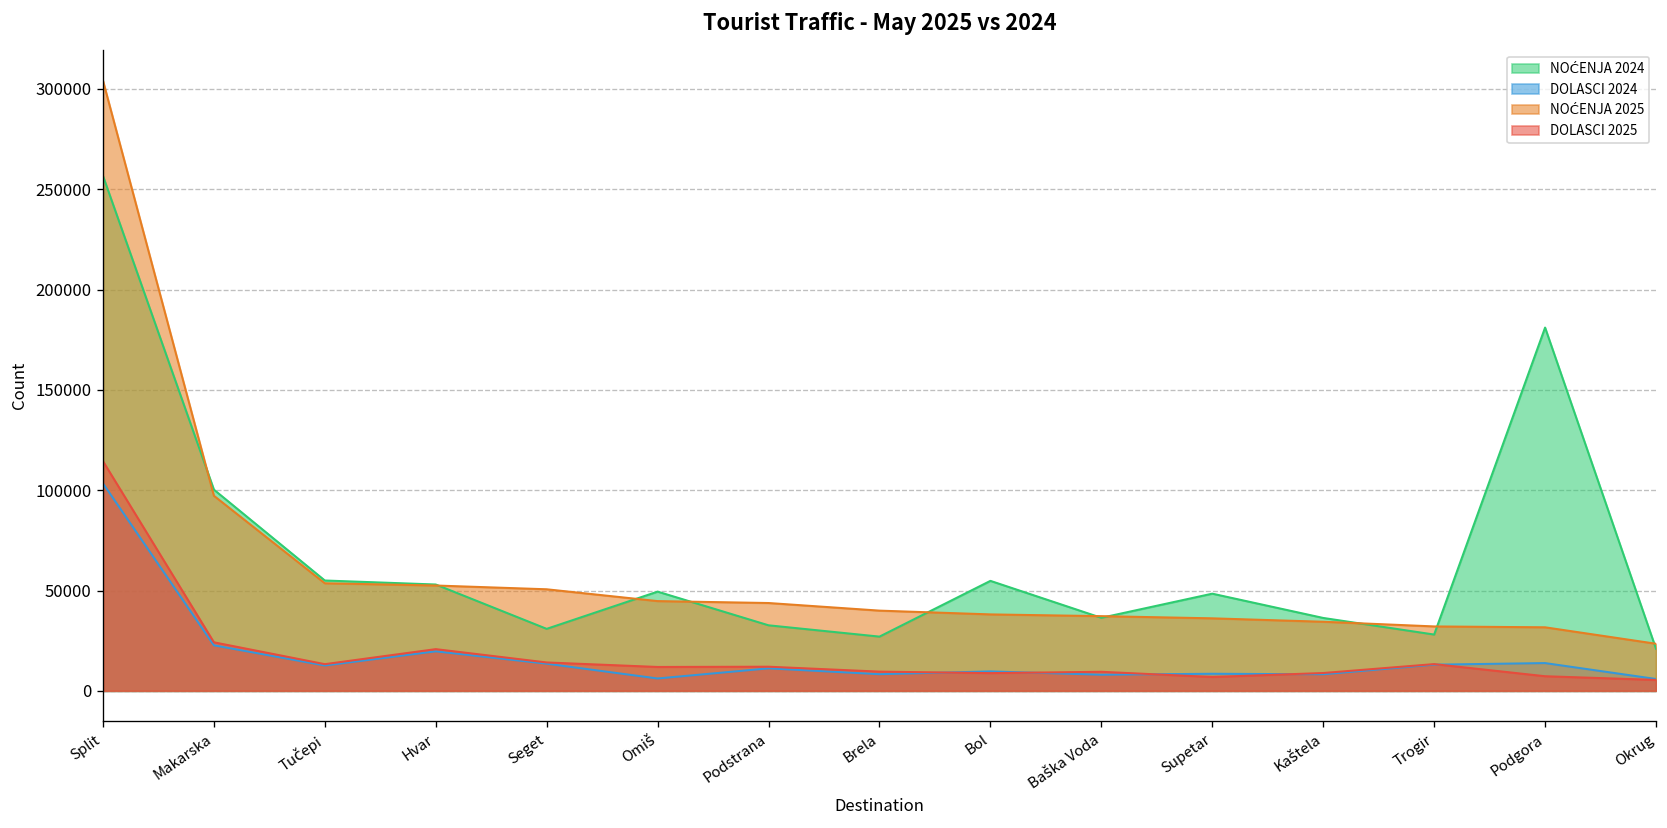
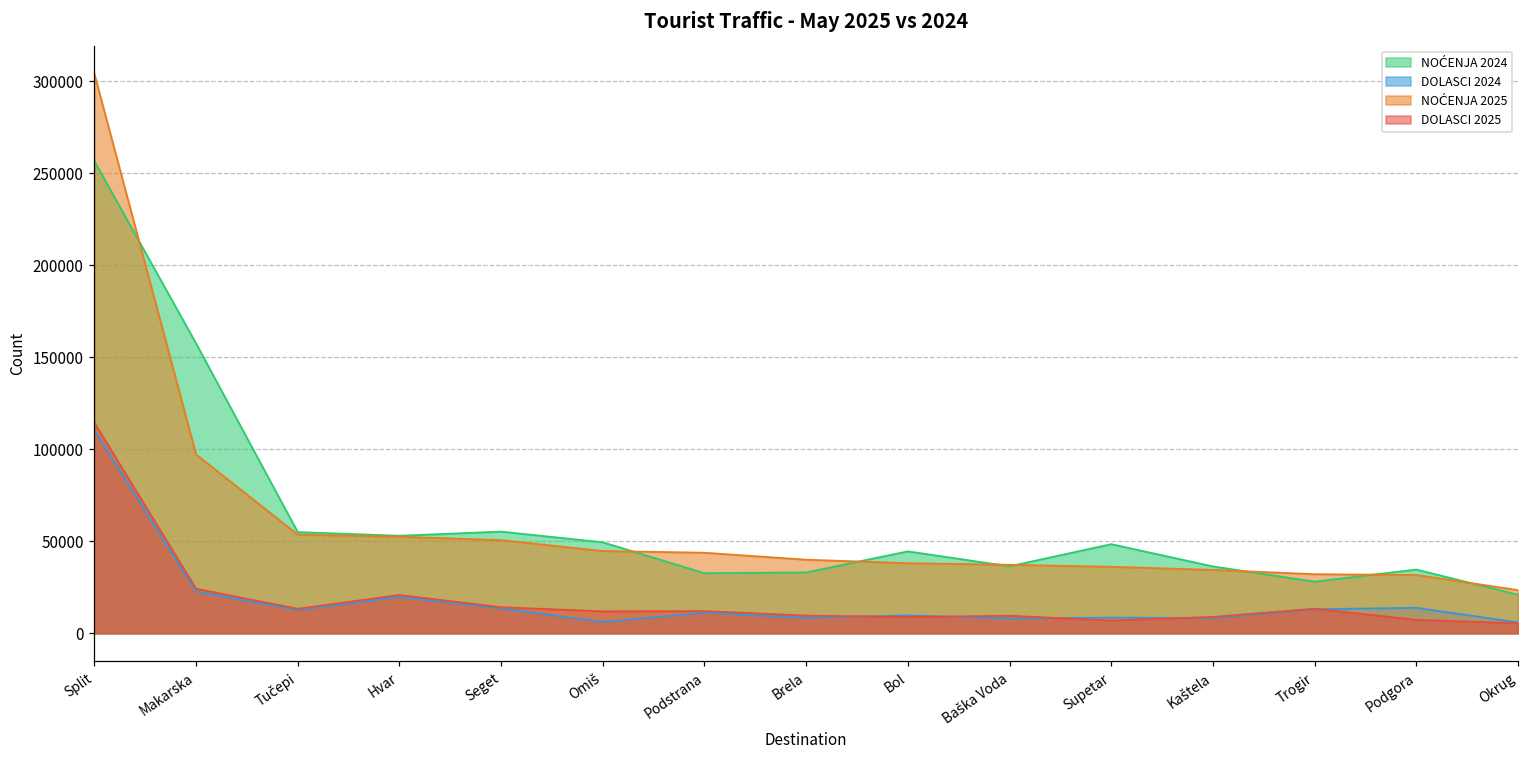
  {
    "NOĆENJA 2024": {
      "Split": 257000,
-     "Makarska": 100000,
-     "Seget": 31000,
+     "Makarska": 158000,
+     "Seget": 55000,
      "Omiš": 49000,
      "Podstrana": 33000,
-     "Brela": 27000,
-     "Bol": 55000,
+     "Brela": 33000,
+     "Bol": 45000,
      "Supetar": 48000,
      "Kaštela": 36000,
      "Trogir": 28000,
-     "Podgora": 181000,
+     "Podgora": 35000,
      "Okrug": 21000
    },
    "DOLASCI 2024": {
-     "Split": 103000,
+     "Split": 110000,
      "Makarska": 23000,
      "Omiš": 6000,
      "Supetar": 9000,
      "Podgora": 14000
    }
  }
